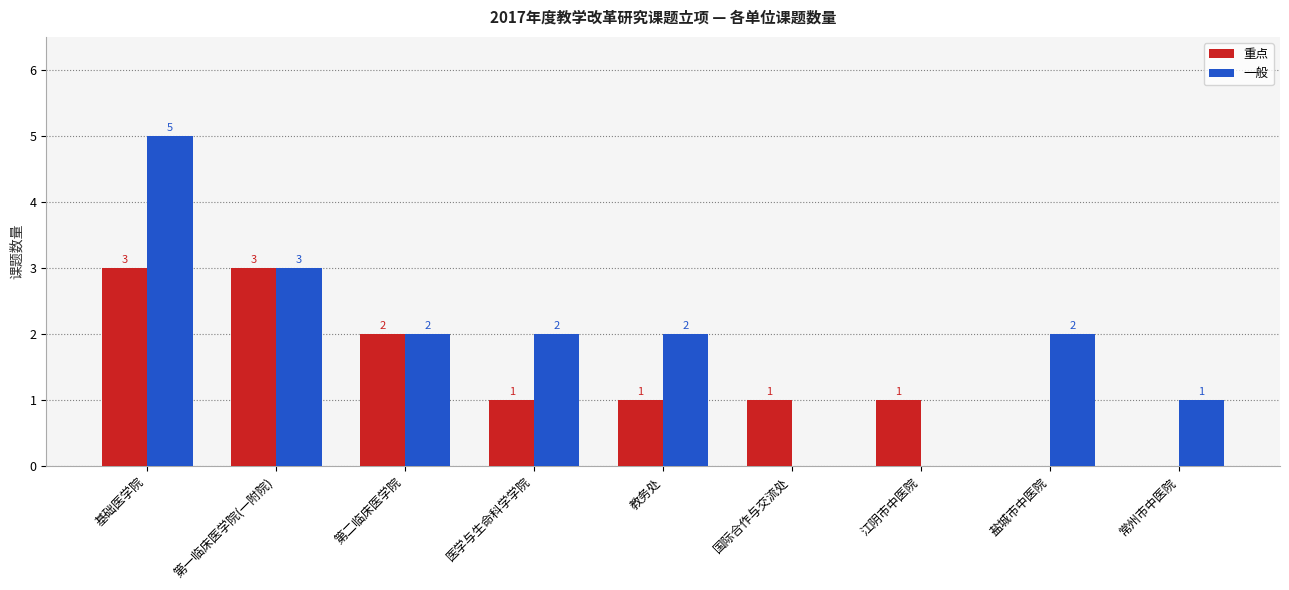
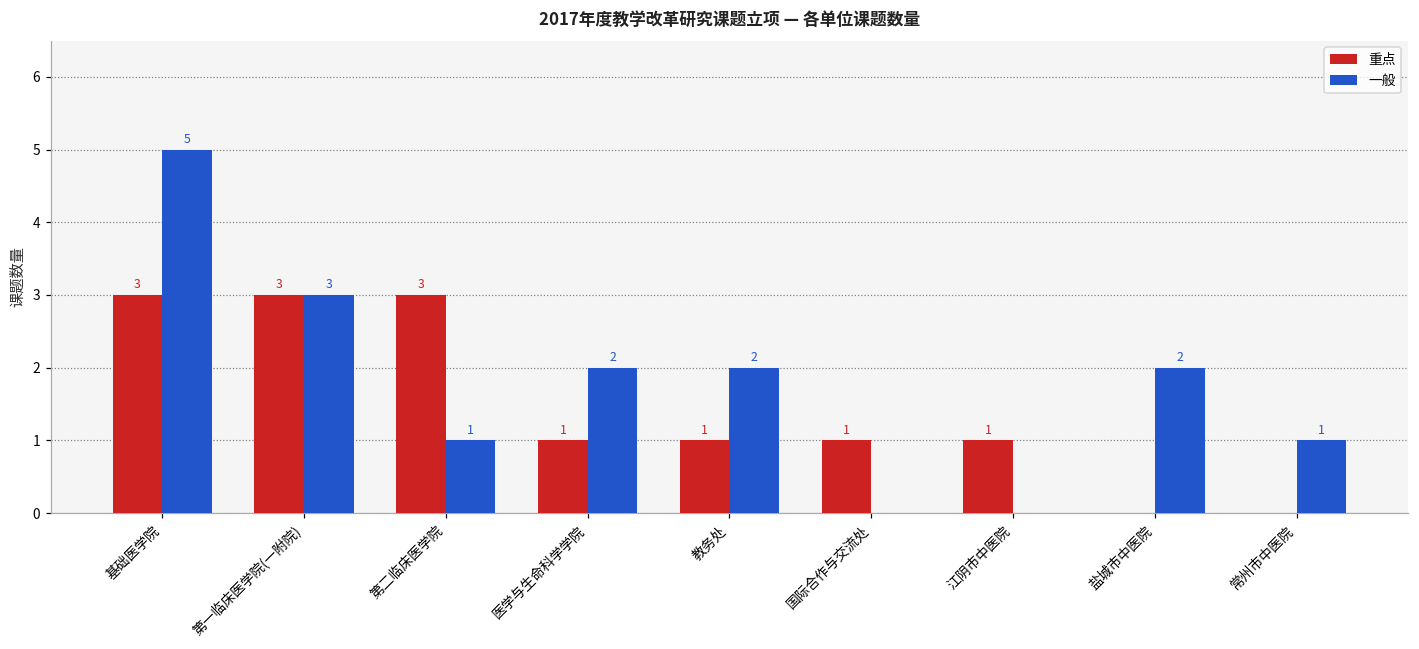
  {
    "重点": {
      "基础医学院": 3,
      "第一临床医学院(一附院)": 3,
-     "第二临床医学院": 2,
+     "第二临床医学院": 3,
      "医学与生命科学学院": 1,
      "教务处": 1,
      "国际合作与交流处": 1,
      "江阴市中医院": 1
    },
    "一般": {
      "基础医学院": 5,
      "第一临床医学院(一附院)": 3,
-     "第二临床医学院": 2,
+     "第二临床医学院": 1,
      "医学与生命科学学院": 2,
      "教务处": 2,
      "盐城市中医院": 2,
      "常州市中医院": 1
    }
  }
